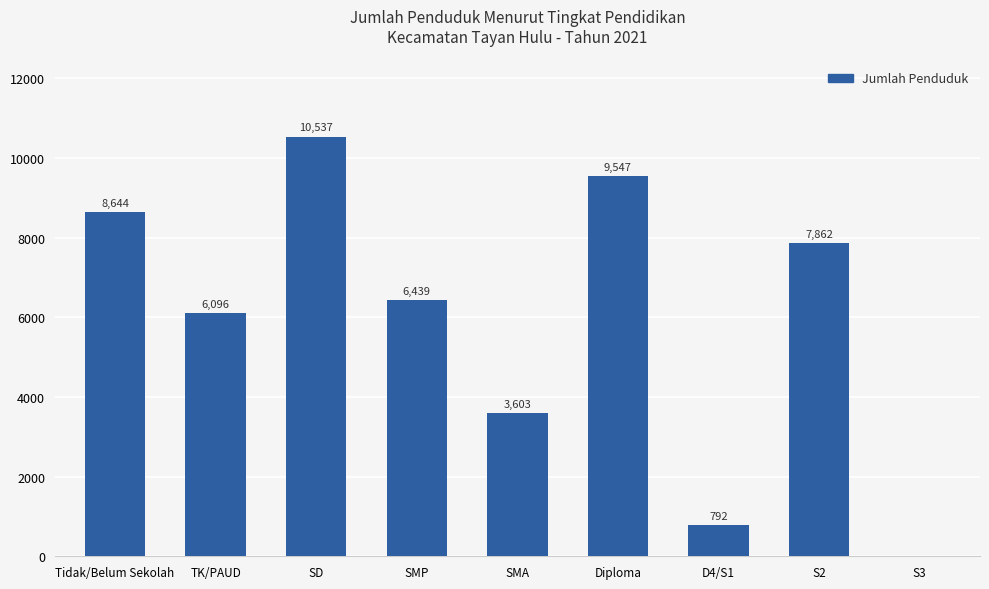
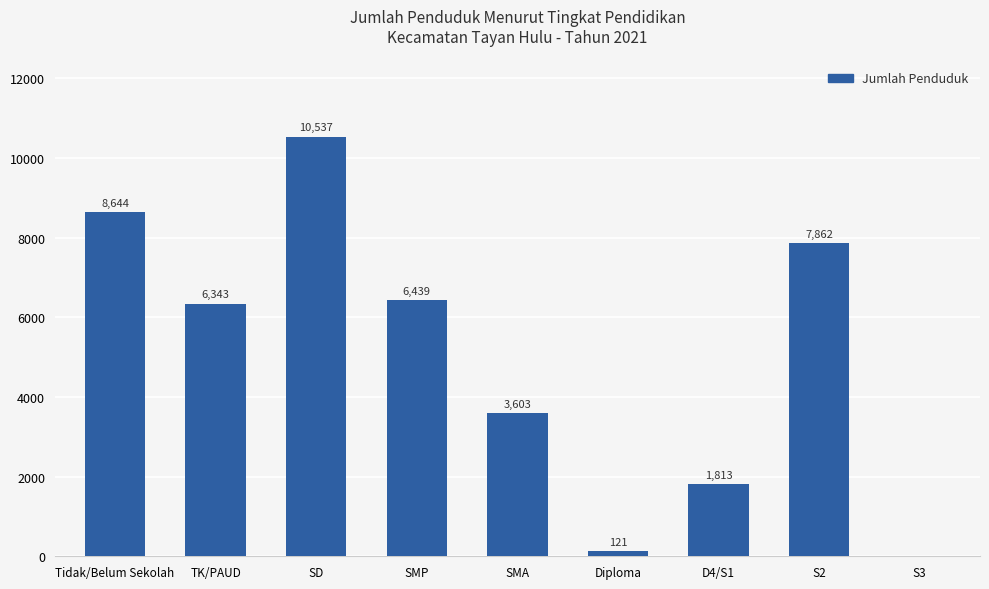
  {
    "Tidak/Belum Sekolah": "8,644",
-   "TK/PAUD": "6,096",
+   "TK/PAUD": "6,343",
    "SD": "10,537",
    "SMP": "6,439",
    "SMA": "3,603",
-   "Diploma": "9,547",
-   "D4/S1": "792",
+   "Diploma": "121",
+   "D4/S1": "1,813",
    "S2": "7,862"
  }
